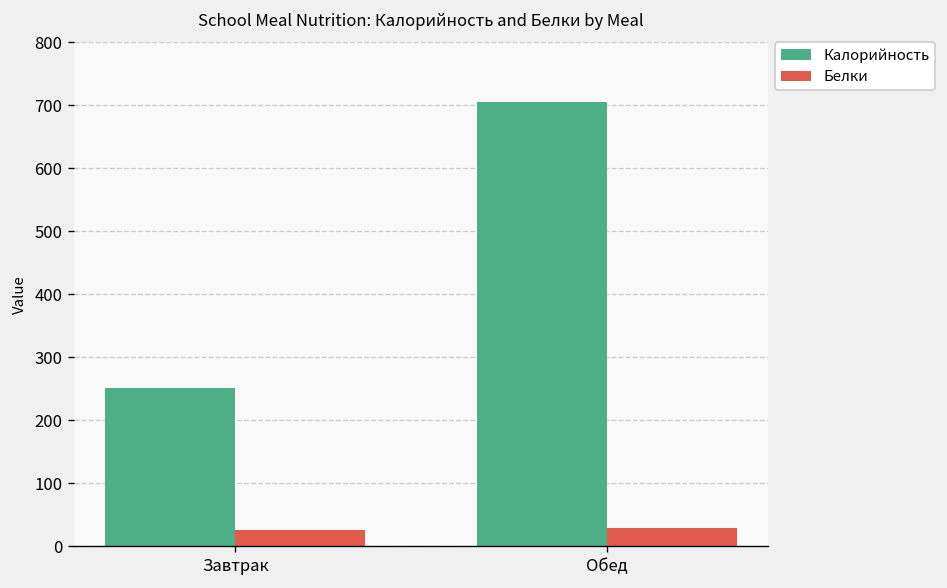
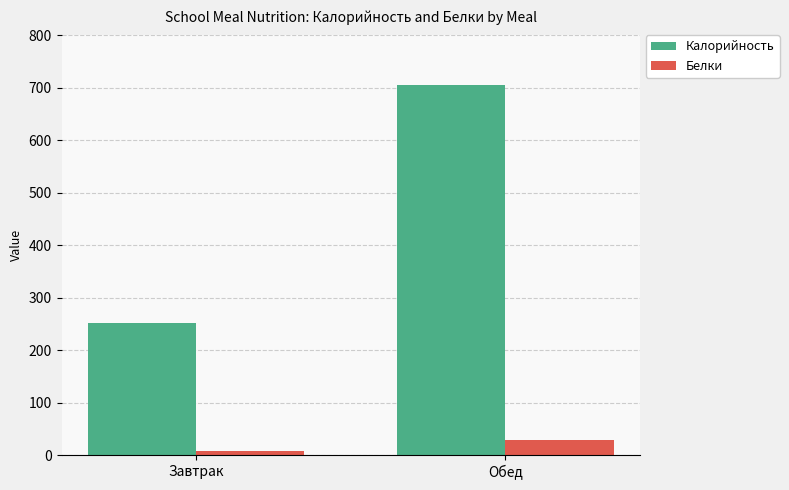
  {
    "Калорийность": {
      "Завтрак": 250,
      "Обед": 700
    },
    "Белки": {
-     "Завтрак": 30,
+     "Завтрак": 10,
      "Обед": 30
    }
  }
